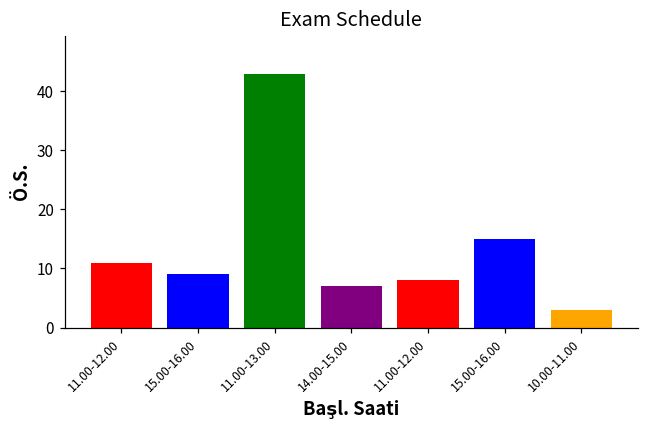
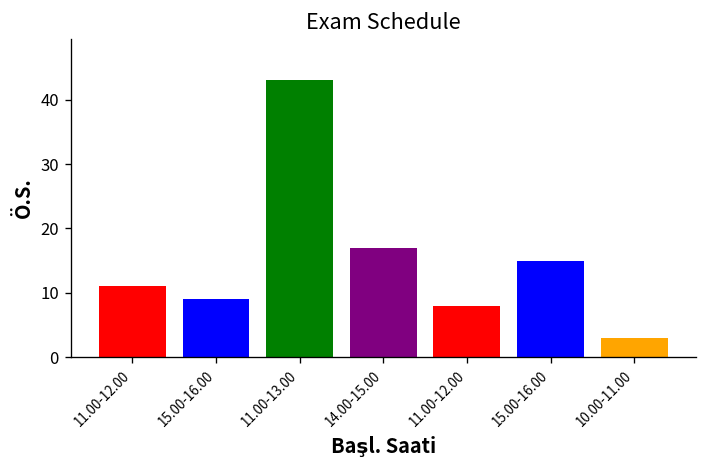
  {
    "11.00-13.00": 43,
-   "14.00-15.00": 7,
+   "14.00-15.00": 17,
    "10.00-11.00": 3
  }
